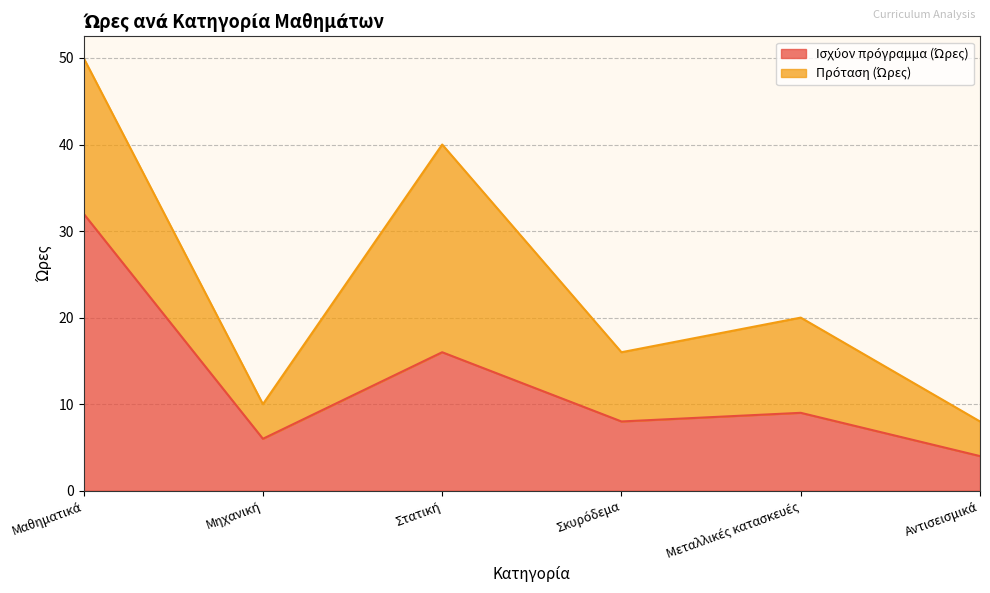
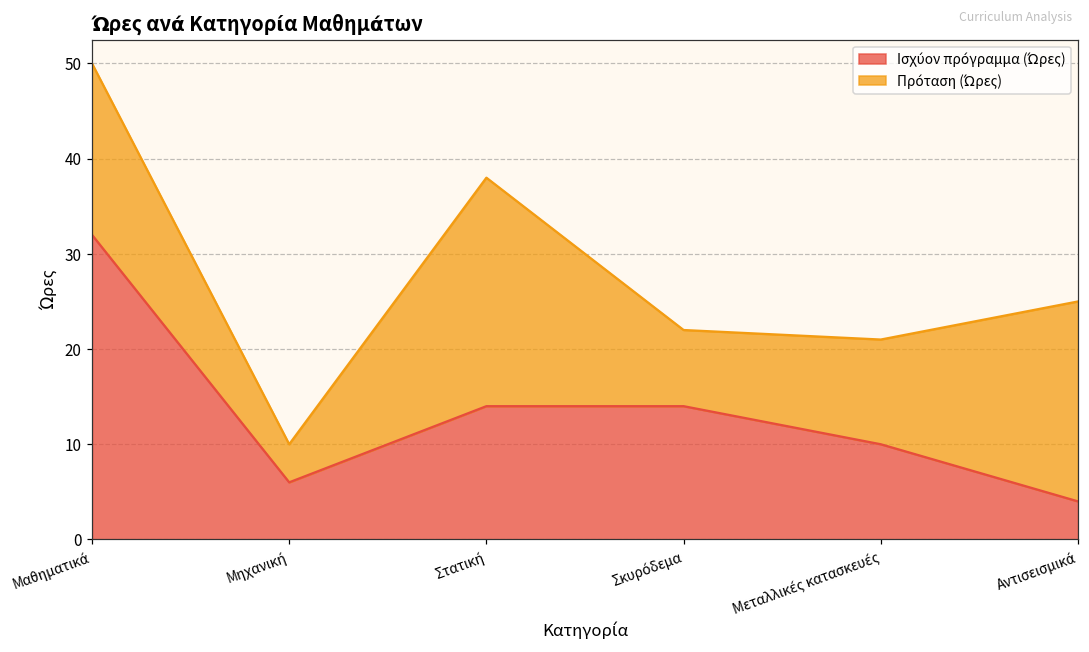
  {
    "Ισχύον πρόγραμμα (Ώρες)": {
      "Μαθηματικά": 32,
      "Μηχανική": 6,
-     "Στατική": 16,
-     "Σκυρόδεμα": 8,
-     "Μεταλλικές κατασκευές": 9,
+     "Στατική": 14,
+     "Σκυρόδεμα": 14,
+     "Μεταλλικές κατασκευές": 10,
      "Αντισεισμικά": 4
    },
    "Πρόταση (Ώρες)": {
      "Μαθηματικά": 18,
      "Μηχανική": 4,
      "Στατική": 24,
      "Σκυρόδεμα": 8,
      "Μεταλλικές κατασκευές": 11,
-     "Αντισεισμικά": 4
+     "Αντισεισμικά": 21
    }
  }
